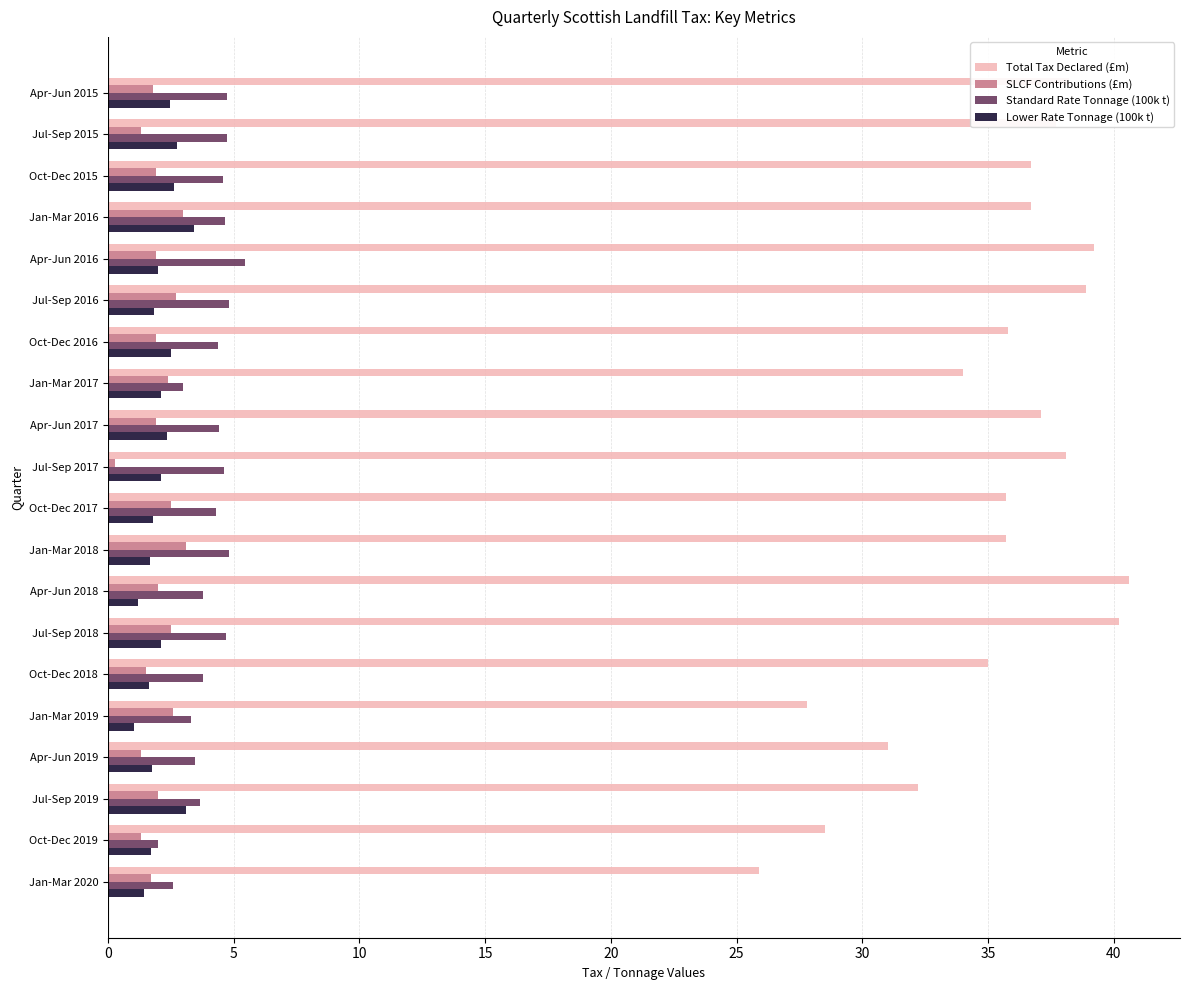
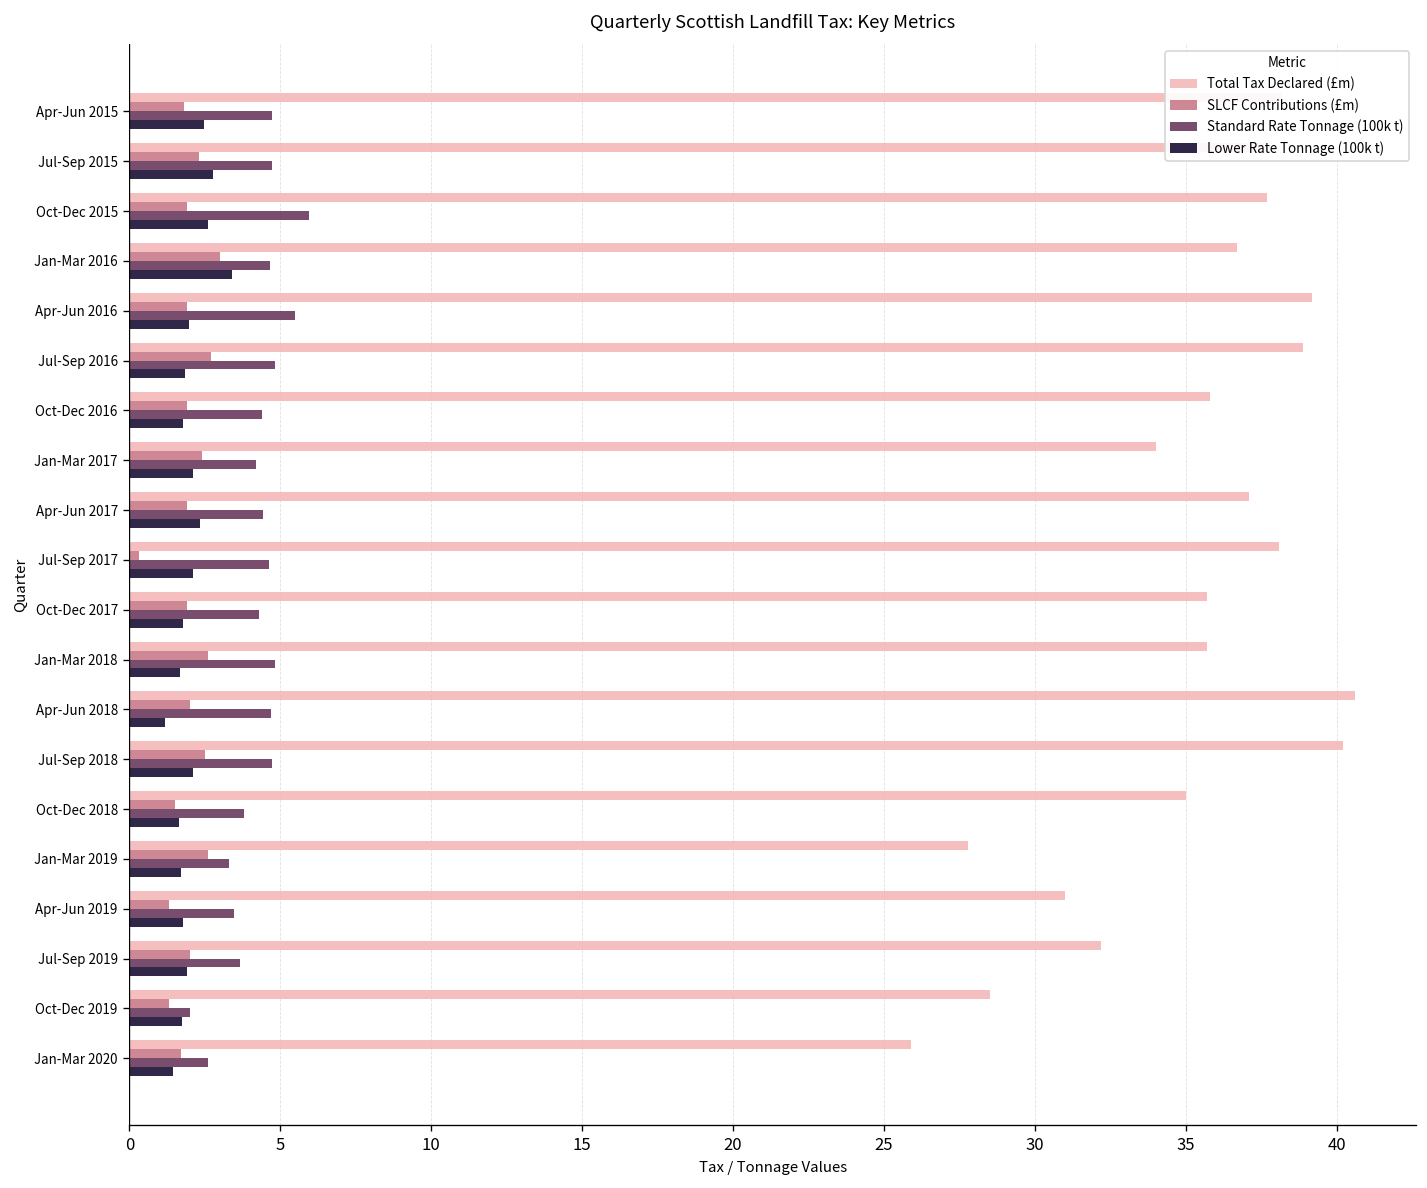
  {
    "Total Tax Declared (£m)": {
-     "Oct-Dec 2015": 36.7,
+     "Oct-Dec 2015": 37.7,
      "Jan-Mar 2016": 36.7,
      "Apr-Jun 2016": 39.2,
      "Jul-Sep 2016": 38.9,
      "Oct-Dec 2016": 35.8,
      "Jan-Mar 2017": 34.0,
      "Apr-Jun 2017": 37.1,
      "Jul-Sep 2017": 38.1,
      "Oct-Dec 2017": 35.7,
      "Jan-Mar 2018": 35.7,
      "Apr-Jun 2018": 40.6,
      "Jul-Sep 2018": 40.2,
      "Oct-Dec 2018": 35.0,
      "Jan-Mar 2019": 27.8,
      "Apr-Jun 2019": 31.0,
      "Jul-Sep 2019": 32.2,
      "Oct-Dec 2019": 28.5,
      "Jan-Mar 2020": 25.9
    },
    "SLCF Contributions (£m)": {
      "Apr-Jun 2015": 1.8,
-     "Jul-Sep 2015": 1.3,
+     "Jul-Sep 2015": 2.3,
      "Oct-Dec 2015": 1.9,
      "Jan-Mar 2016": 3.0,
      "Apr-Jun 2016": 1.9,
      "Jul-Sep 2016": 2.7,
      "Oct-Dec 2016": 1.9,
      "Jan-Mar 2017": 2.4,
      "Apr-Jun 2017": 1.9,
      "Jul-Sep 2017": 0.3,
-     "Oct-Dec 2017": 2.5,
-     "Jan-Mar 2018": 3.1,
+     "Oct-Dec 2017": 1.9,
+     "Jan-Mar 2018": 2.6,
      "Apr-Jun 2018": 2.0,
      "Jul-Sep 2018": 2.5,
      "Oct-Dec 2018": 1.5,
      "Jan-Mar 2019": 2.6,
      "Apr-Jun 2019": 1.3,
      "Jul-Sep 2019": 2.0,
      "Oct-Dec 2019": 1.3,
      "Jan-Mar 2020": 1.7
    },
    "Standard Rate Tonnage (100k t)": {
      "Apr-Jun 2015": 4.7,
      "Jul-Sep 2015": 4.7,
-     "Oct-Dec 2015": 4.6,
+     "Oct-Dec 2015": 6.0,
      "Jan-Mar 2016": 4.7,
      "Apr-Jun 2016": 5.5,
      "Jul-Sep 2016": 4.8,
      "Oct-Dec 2016": 4.4,
-     "Jan-Mar 2017": 3.0,
+     "Jan-Mar 2017": 4.2,
      "Apr-Jun 2017": 4.4,
      "Jul-Sep 2017": 4.6,
      "Oct-Dec 2017": 4.3,
      "Jan-Mar 2018": 4.8,
-     "Apr-Jun 2018": 3.8,
+     "Apr-Jun 2018": 4.7,
      "Jul-Sep 2018": 4.7,
      "Oct-Dec 2018": 3.8,
      "Jan-Mar 2019": 3.3,
      "Apr-Jun 2019": 3.5,
      "Jul-Sep 2019": 3.7,
      "Oct-Dec 2019": 2.0,
      "Jan-Mar 2020": 2.6
    },
    "Lower Rate Tonnage (100k t)": {
      "Apr-Jun 2015": 2.5,
      "Jul-Sep 2015": 2.8,
      "Oct-Dec 2015": 2.6,
      "Jan-Mar 2016": 3.4,
      "Apr-Jun 2016": 2.0,
      "Jul-Sep 2016": 1.8,
-     "Oct-Dec 2016": 2.5,
+     "Oct-Dec 2016": 1.8,
      "Jan-Mar 2017": 2.1,
      "Apr-Jun 2017": 2.3,
      "Jul-Sep 2017": 2.1,
      "Oct-Dec 2017": 1.8,
      "Jan-Mar 2018": 1.7,
      "Apr-Jun 2018": 1.2,
      "Jul-Sep 2018": 2.1,
      "Oct-Dec 2018": 1.7,
-     "Jan-Mar 2019": 1.1,
+     "Jan-Mar 2019": 1.7,
      "Apr-Jun 2019": 1.8,
-     "Jul-Sep 2019": 3.1,
+     "Jul-Sep 2019": 1.9,
      "Oct-Dec 2019": 1.7,
      "Jan-Mar 2020": 1.5
    }
  }
